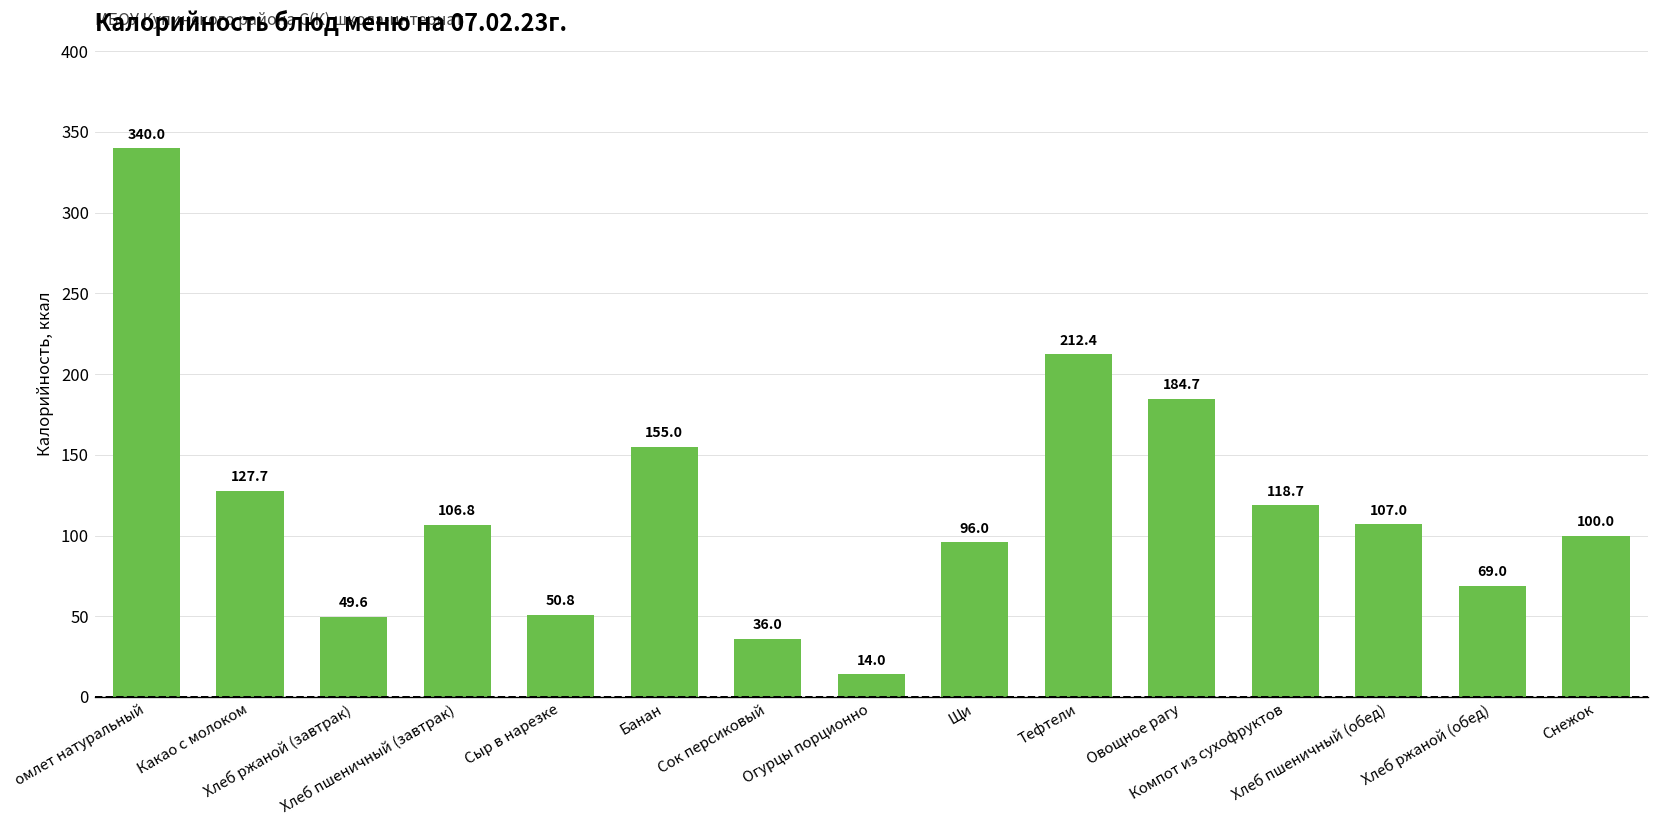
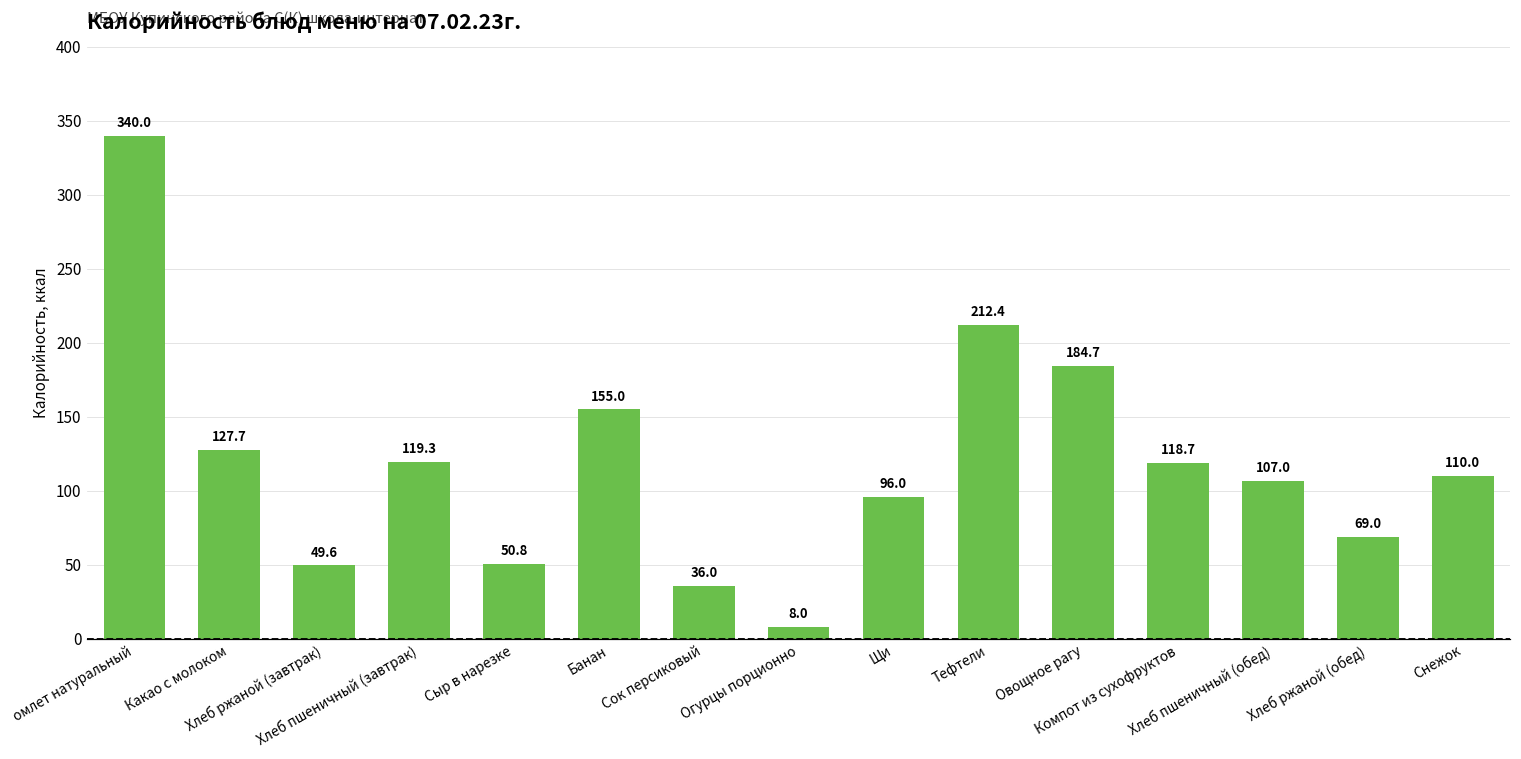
  {
    "омлет натуральный": 340.0,
    "Какао с молоком": 127.7,
    "Хлеб ржаной (завтрак)": 49.6,
-   "Хлеб пшеничный (завтрак)": 106.8,
+   "Хлеб пшеничный (завтрак)": 119.3,
    "Сыр в нарезке": 50.8,
    "Банан": 155.0,
    "Сок персиковый": 36.0,
-   "Огурцы порционно": 14.0,
+   "Огурцы порционно": 8.0,
    "Щи": 96.0,
    "Тефтели": 212.4,
    "Овощное рагу": 184.7,
    "Компот из сухофруктов": 118.7,
    "Хлеб пшеничный (обед)": 107.0,
    "Хлеб ржаной (обед)": 69.0,
-   "Снежок": 100.0
+   "Снежок": 110.0
  }
